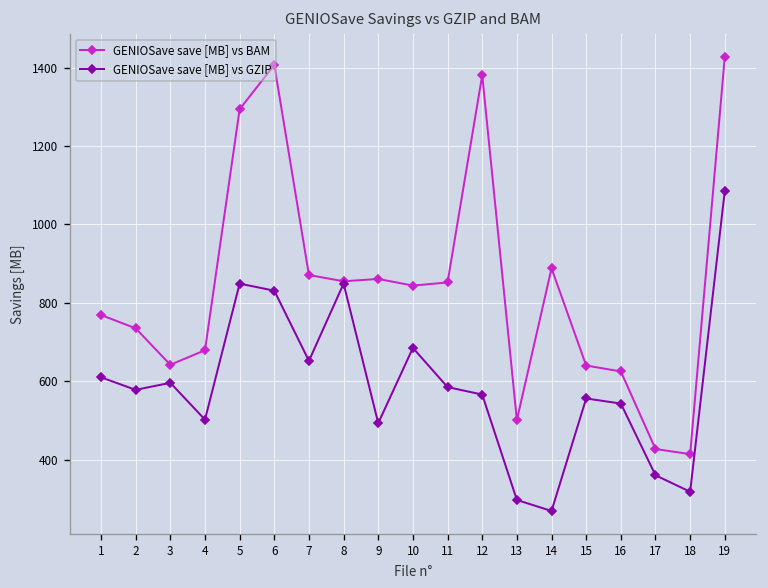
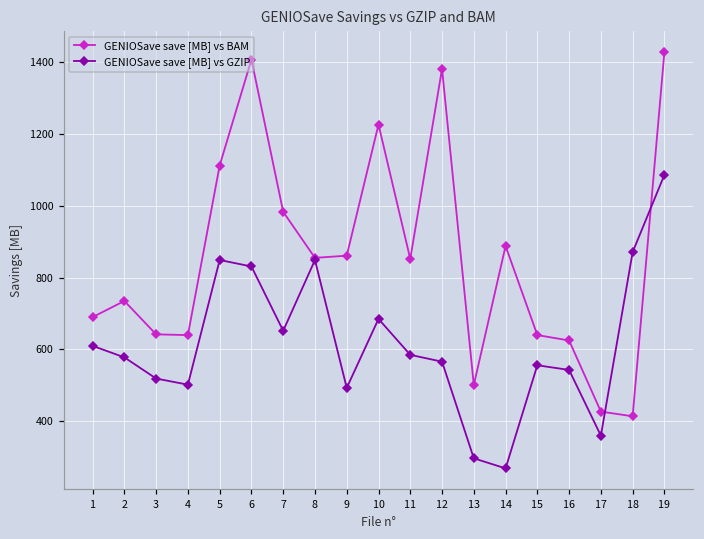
  {
    "GENIOSave save [MB] vs BAM": {
-     "1": 770,
+     "1": 690,
      "2": 740,
      "3": 640,
-     "4": 680,
-     "5": 1290,
-     "7": 870,
+     "4": 640,
+     "5": 1110,
+     "7": 980,
      "9": 860,
-     "10": 840,
+     "10": 1230,
      "11": 850,
      "12": 1380,
      "13": 500,
      "14": 890,
      "15": 640,
      "16": 630,
      "17": 430,
      "18": 410,
      "19": 1430
    },
    "GENIOSave save [MB] vs GZIP": {
      "1": 610,
      "2": 580,
-     "3": 600,
+     "3": 520,
      "4": 500,
      "5": 850,
      "6": 830,
      "7": 650,
      "9": 490,
      "10": 690,
      "11": 590,
      "12": 570,
      "13": 300,
      "14": 270,
      "15": 560,
      "16": 540,
      "17": 360,
-     "18": 320,
+     "18": 870,
      "19": 1090
    }
  }
